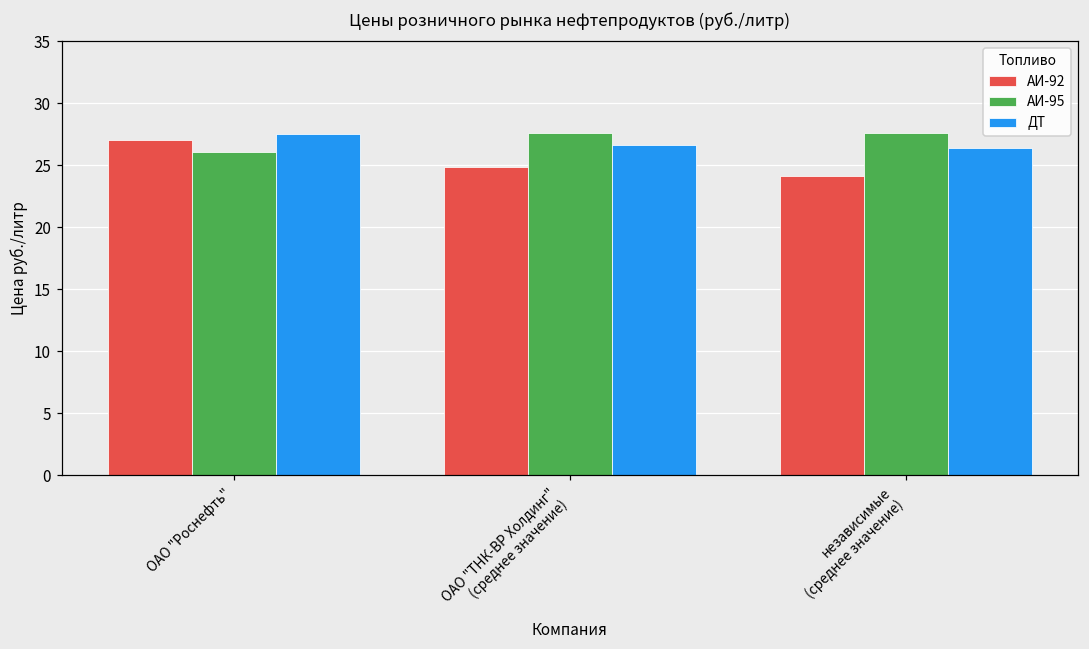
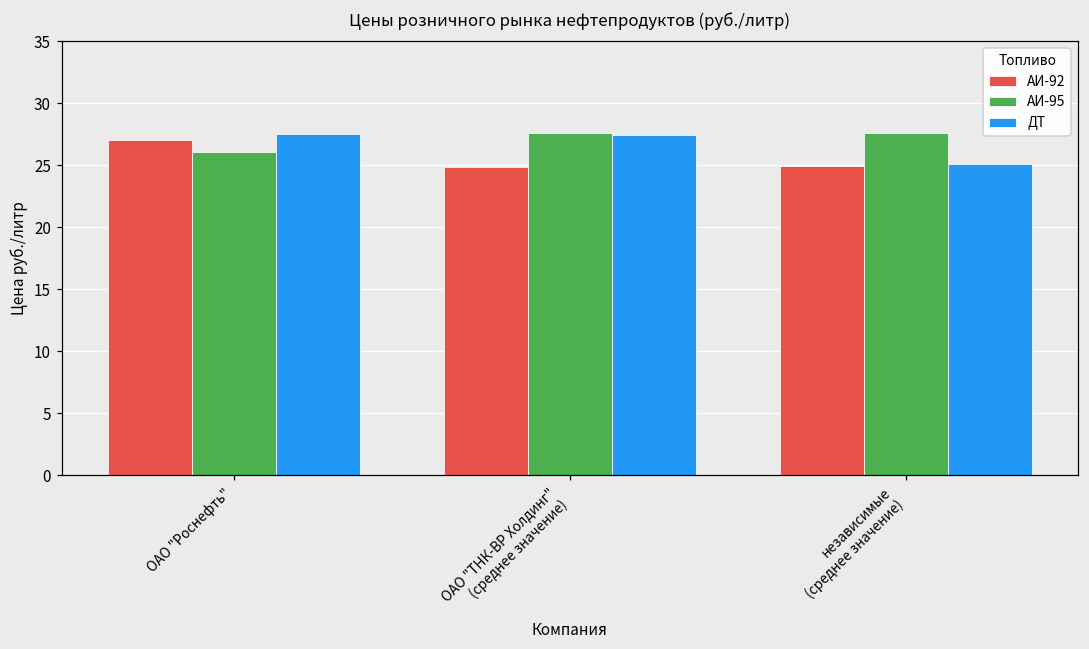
  {
    "АИ-92": {
      "ОАО \"Роснефть\"": 27.0,
      "ОАО \"ТНК-ВР Холдинг\" (среднее значение)": 24.9,
-     "независимые (среднее значение)": 24.1
+     "независимые (среднее значение)": 24.9
    },
    "АИ-95": {
      "ОАО \"Роснефть\"": 26.1,
      "ОАО \"ТНК-ВР Холдинг\" (среднее значение)": 27.6,
      "независимые (среднее значение)": 27.6
    },
    "ДТ": {
      "ОАО \"Роснефть\"": 27.5,
-     "ОАО \"ТНК-ВР Холдинг\" (среднее значение)": 26.7,
-     "независимые (среднее значение)": 26.4
+     "ОАО \"ТНК-ВР Холдинг\" (среднее значение)": 27.4,
+     "независимые (среднее значение)": 25.1
    }
  }
